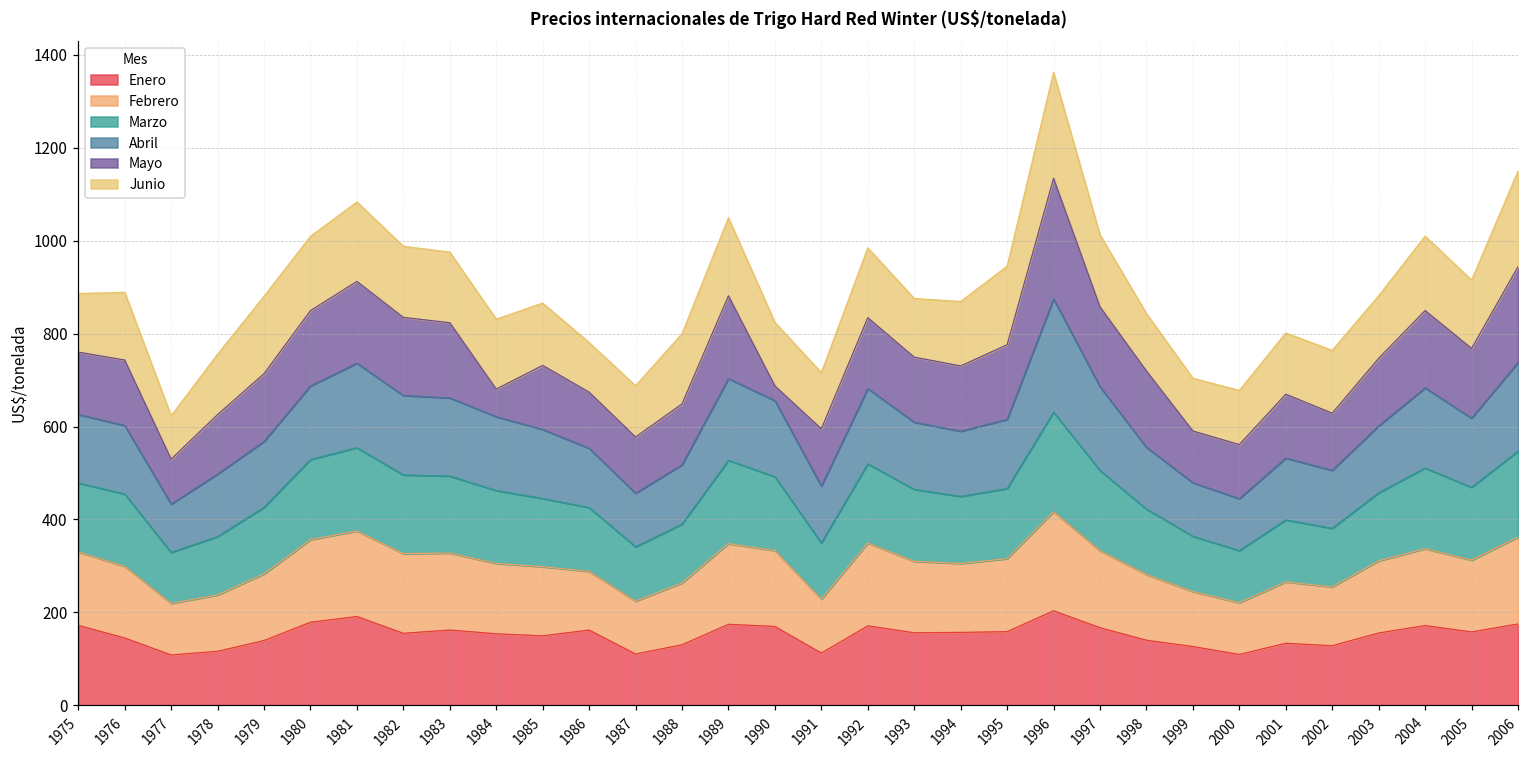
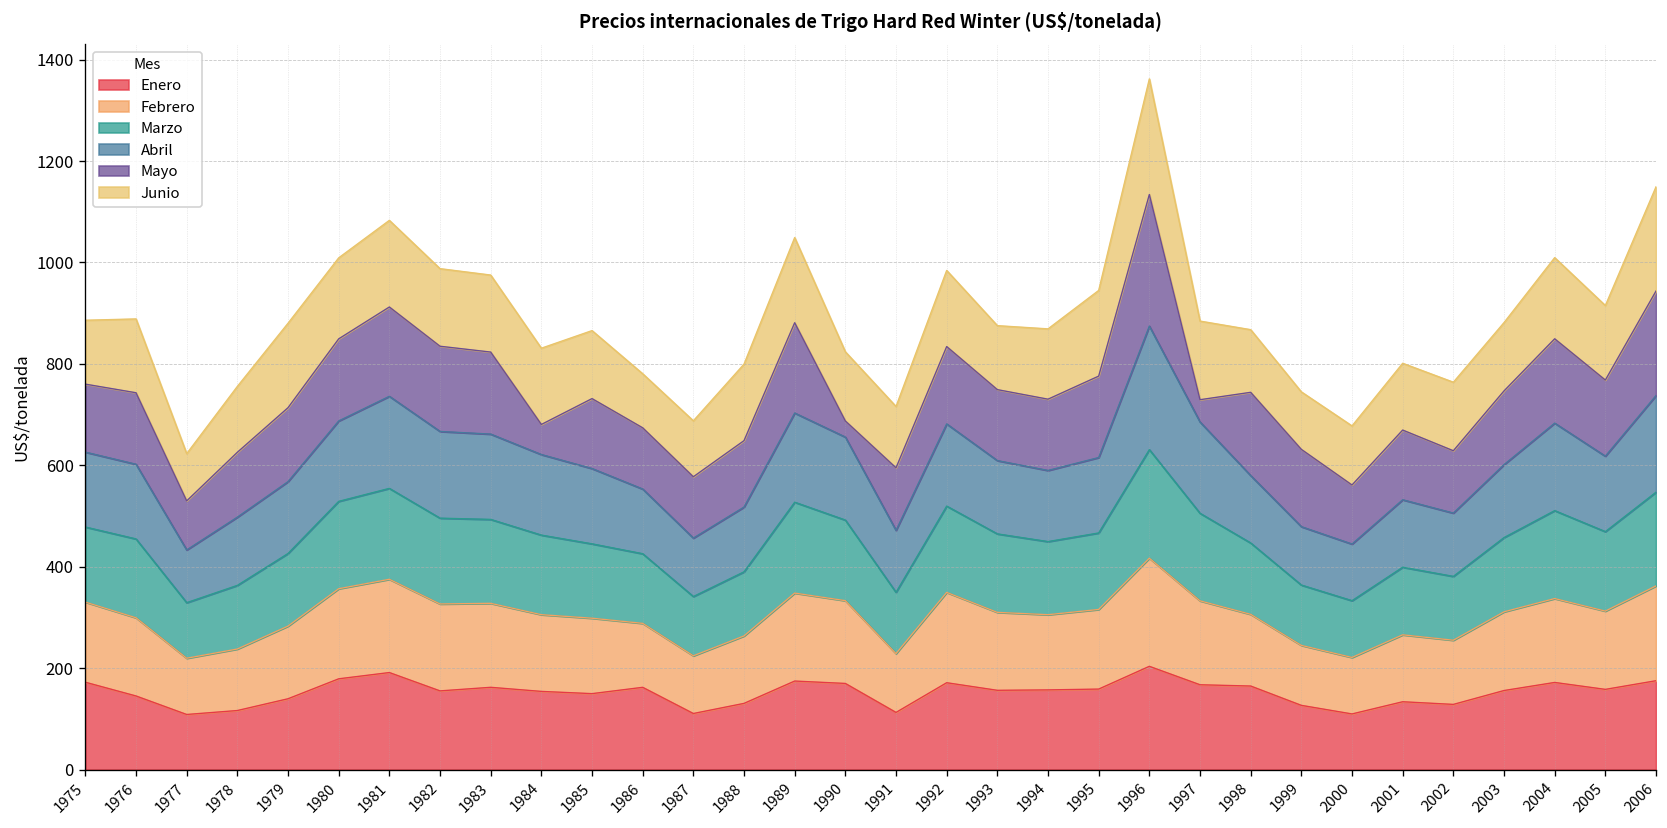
  {
    "Enero": {
      "1975": 170,
      "1976": 150,
      "1977": 110,
      "1978": 120,
      "1979": 140,
      "1980": 180,
      "1981": 190,
      "1982": 160,
      "1983": 160,
      "1984": 150,
      "1985": 150,
      "1986": 160,
      "1987": 110,
      "1988": 130,
      "1989": 170,
      "1990": 170,
      "1991": 110,
      "1992": 170,
      "1993": 160,
      "1994": 160,
      "1995": 160,
      "1996": 200,
      "1997": 170,
-     "1998": 140,
+     "1998": 160,
      "1999": 130,
      "2000": 110,
      "2001": 130,
      "2002": 130,
      "2003": 160,
      "2004": 170,
      "2005": 160,
      "2006": 180
    },
    "Mayo": {
      "1975": 130,
      "1976": 140,
      "1977": 100,
      "1978": 130,
      "1979": 150,
      "1980": 160,
      "1981": 180,
      "1982": 170,
      "1983": 160,
      "1984": 60,
      "1985": 140,
      "1986": 120,
      "1987": 120,
      "1988": 130,
      "1989": 180,
      "1990": 30,
      "1991": 120,
      "1992": 150,
      "1993": 140,
      "1994": 140,
      "1995": 160,
      "1996": 260,
-     "1997": 170,
+     "1997": 40,
      "1998": 160,
-     "1999": 110,
+     "1999": 150,
      "2000": 120,
      "2001": 140,
      "2002": 120,
      "2003": 150,
      "2004": 170,
      "2005": 150,
      "2006": 210
    }
  }
